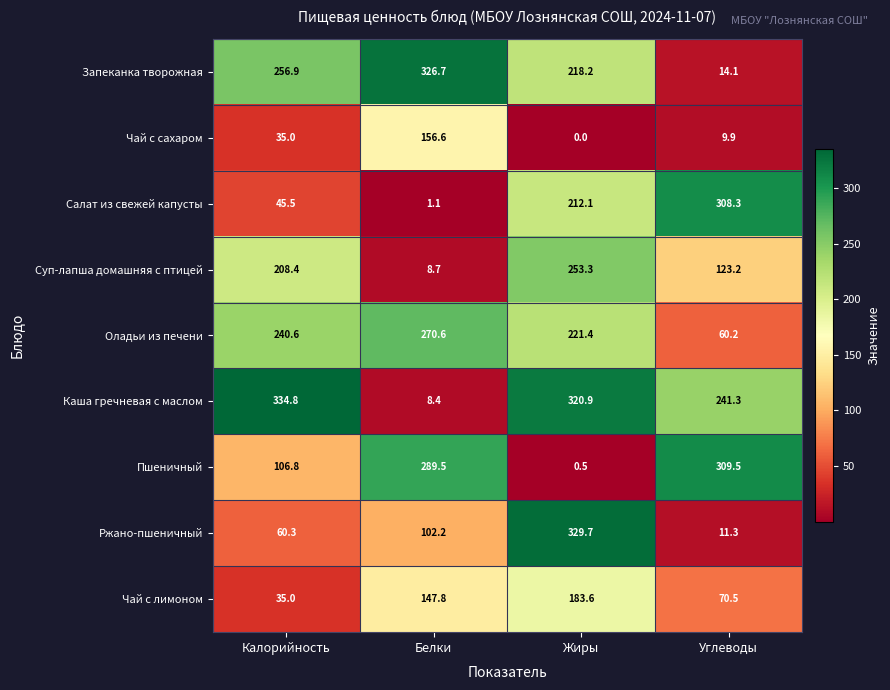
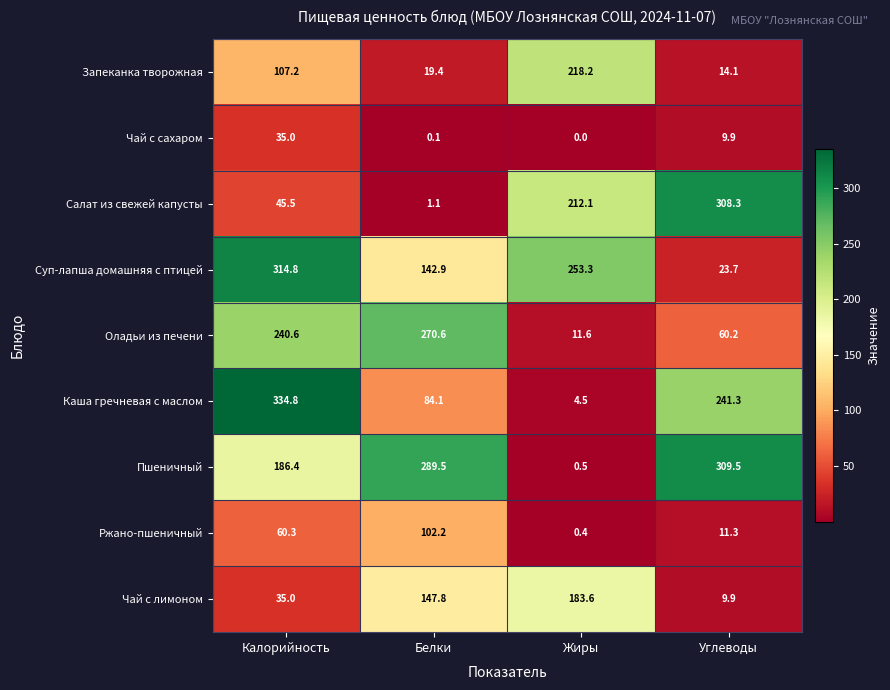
  {
    "Запеканка творожная": {
-     "Калорийность": 256.9,
-     "Белки": 326.7,
+     "Калорийность": 107.2,
+     "Белки": 19.4,
      "Жиры": 218.2,
      "Углеводы": 14.1
    },
    "Чай с сахаром": {
      "Калорийность": 35.0,
-     "Белки": 156.6,
+     "Белки": 0.1,
      "Жиры": 0.0,
      "Углеводы": 9.9
    },
    "Салат из свежей капусты": {
      "Калорийность": 45.5,
      "Белки": 1.1,
      "Жиры": 212.1,
      "Углеводы": 308.3
    },
    "Суп-лапша домашняя с птицей": {
-     "Калорийность": 208.4,
-     "Белки": 8.7,
+     "Калорийность": 314.8,
+     "Белки": 142.9,
      "Жиры": 253.3,
-     "Углеводы": 123.2
+     "Углеводы": 23.7
    },
    "Оладьи из печени": {
      "Калорийность": 240.6,
      "Белки": 270.6,
-     "Жиры": 221.4,
+     "Жиры": 11.6,
      "Углеводы": 60.2
    },
    "Каша гречневая с маслом": {
      "Калорийность": 334.8,
-     "Белки": 8.4,
-     "Жиры": 320.9,
+     "Белки": 84.1,
+     "Жиры": 4.5,
      "Углеводы": 241.3
    },
    "Пшеничный": {
-     "Калорийность": 106.8,
+     "Калорийность": 186.4,
      "Белки": 289.5,
      "Жиры": 0.5,
      "Углеводы": 309.5
    },
    "Ржано-пшеничный": {
      "Калорийность": 60.3,
      "Белки": 102.2,
-     "Жиры": 329.7,
+     "Жиры": 0.4,
      "Углеводы": 11.3
    },
    "Чай с лимоном": {
      "Калорийность": 35.0,
      "Белки": 147.8,
      "Жиры": 183.6,
-     "Углеводы": 70.5
+     "Углеводы": 9.9
    }
  }
